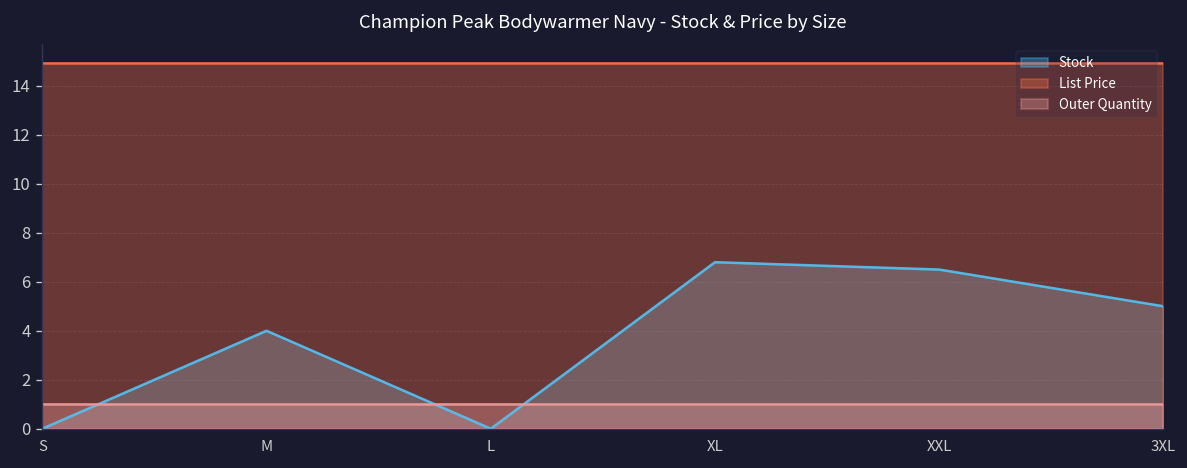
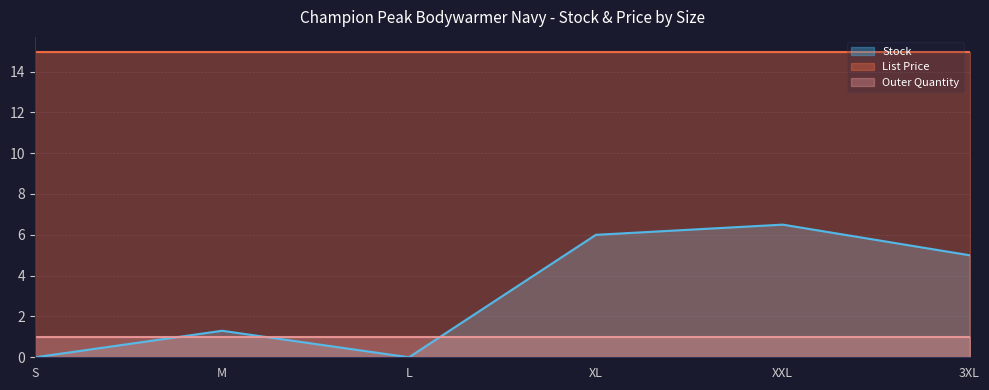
  {
    "Stock": {
      "S": 0.0,
-     "M": 4.0,
+     "M": 1.3,
      "L": 0.0,
-     "XL": 6.8,
+     "XL": 6.0,
      "XXL": 6.5,
      "3XL": 5.0
    }
  }
